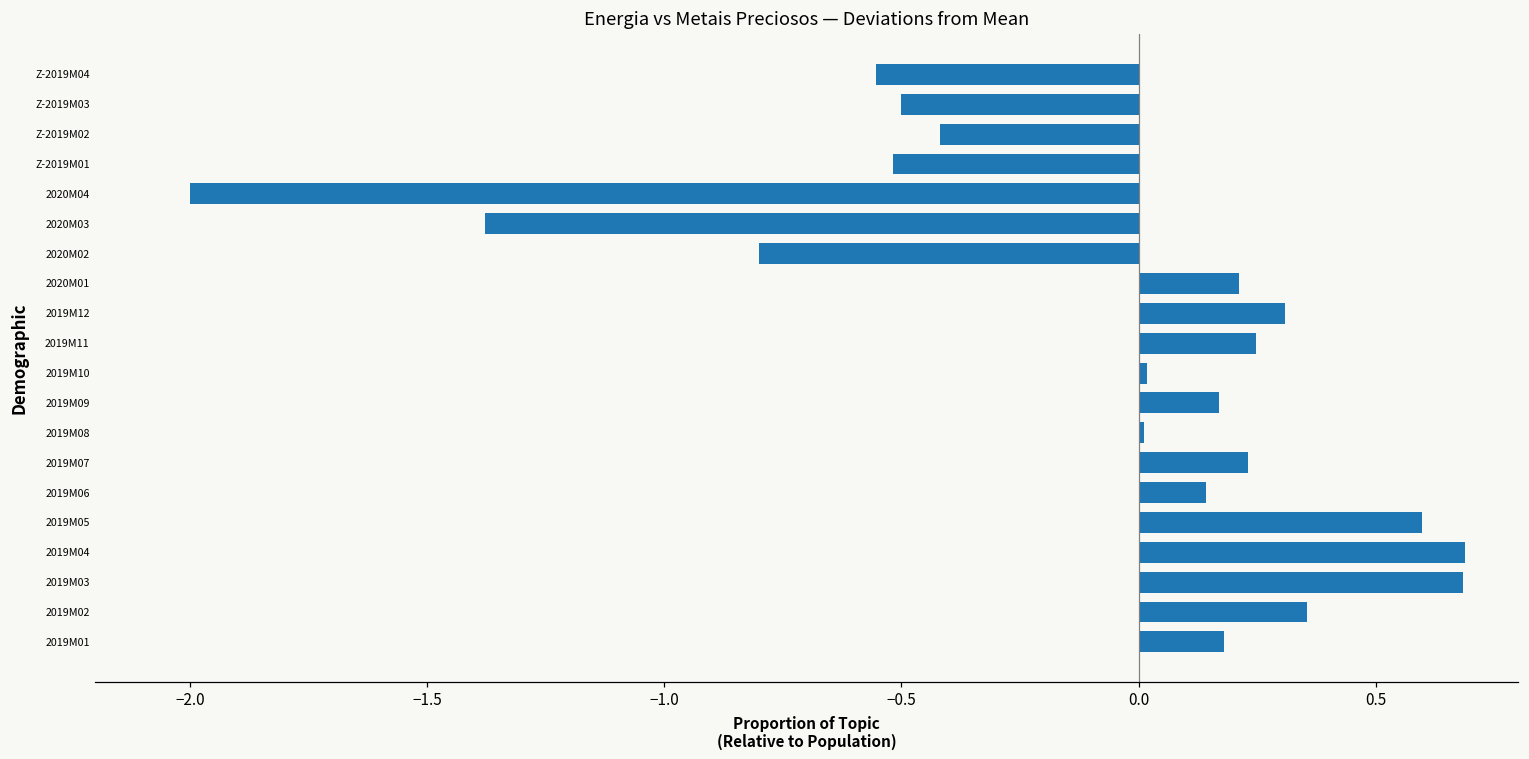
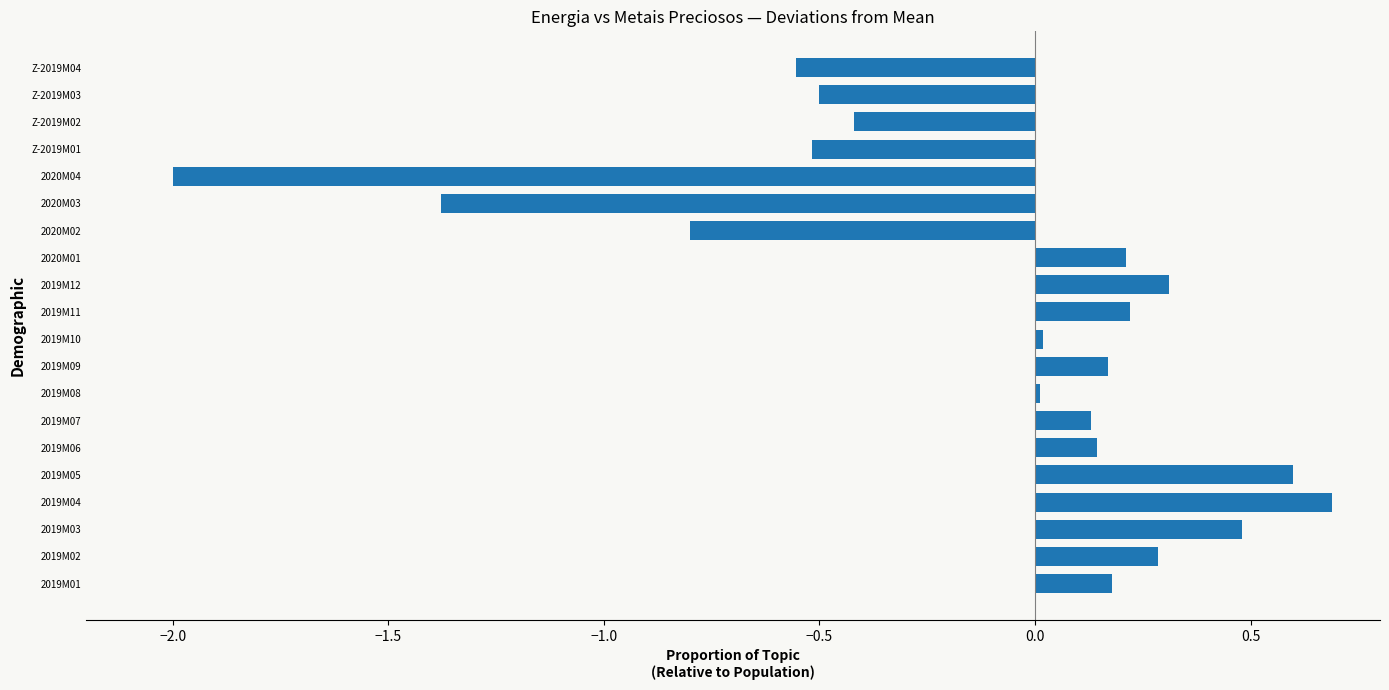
  {
    "Z-2019M04": -0.55,
    "Z-2019M03": -0.50,
    "Z-2019M02": -0.42,
    "Z-2019M01": -0.52,
    "2020M04": -2.00,
    "2020M03": -1.38,
    "2020M02": -0.80,
    "2020M01": 0.21,
    "2019M12": 0.31,
-   "2019M11": 0.25,
+   "2019M11": 0.22,
    "2019M10": 0.02,
    "2019M09": 0.17,
    "2019M08": 0.01,
-   "2019M07": 0.23,
+   "2019M07": 0.13,
    "2019M06": 0.14,
    "2019M05": 0.60,
    "2019M04": 0.69,
-   "2019M03": 0.68,
-   "2019M02": 0.36,
+   "2019M03": 0.48,
+   "2019M02": 0.29,
    "2019M01": 0.18
  }
